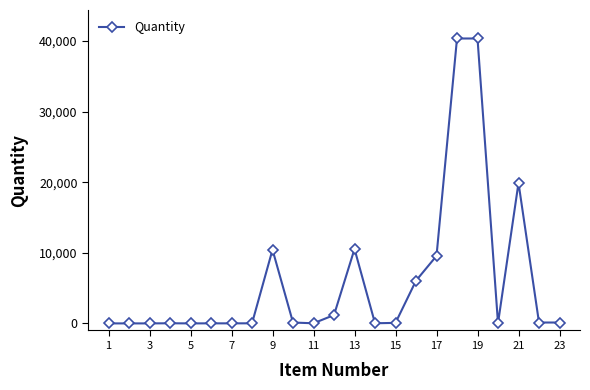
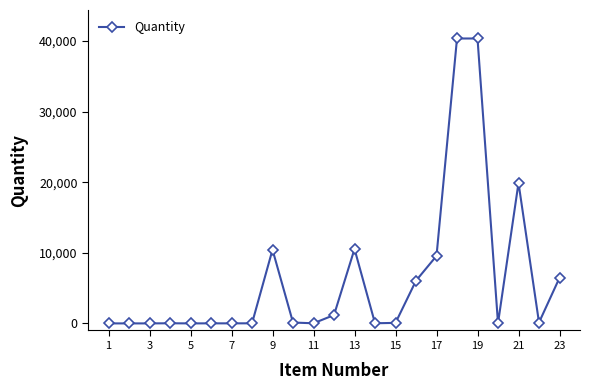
  {
    "1": "0",
    "3": "0",
    "5": "0",
    "7": "0",
    "9": "10,000",
    "11": "0",
    "13": "11,000",
    "15": "0",
    "17": "10,000",
    "19": "40,000",
    "21": "20,000",
-   "23": "0"
+   "23": "6,000"
  }
